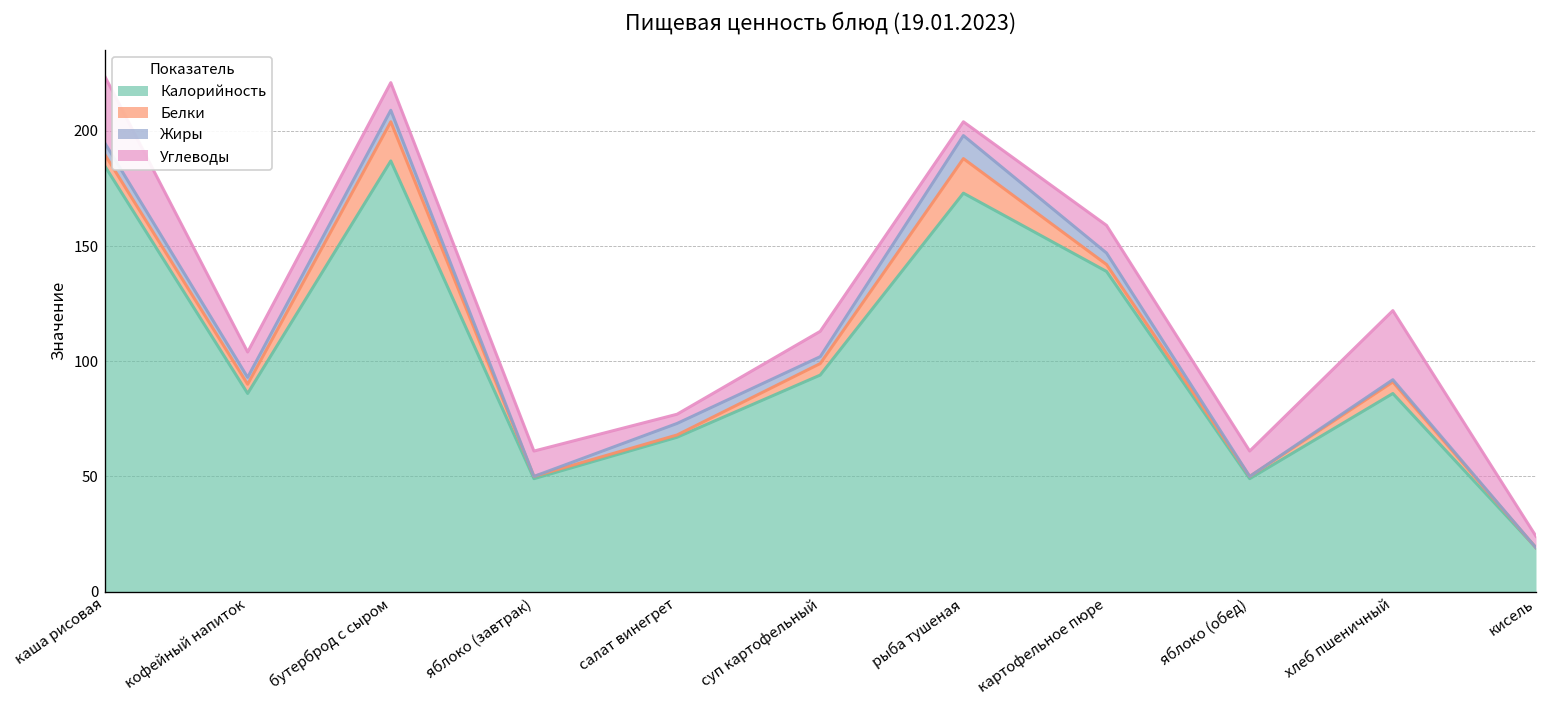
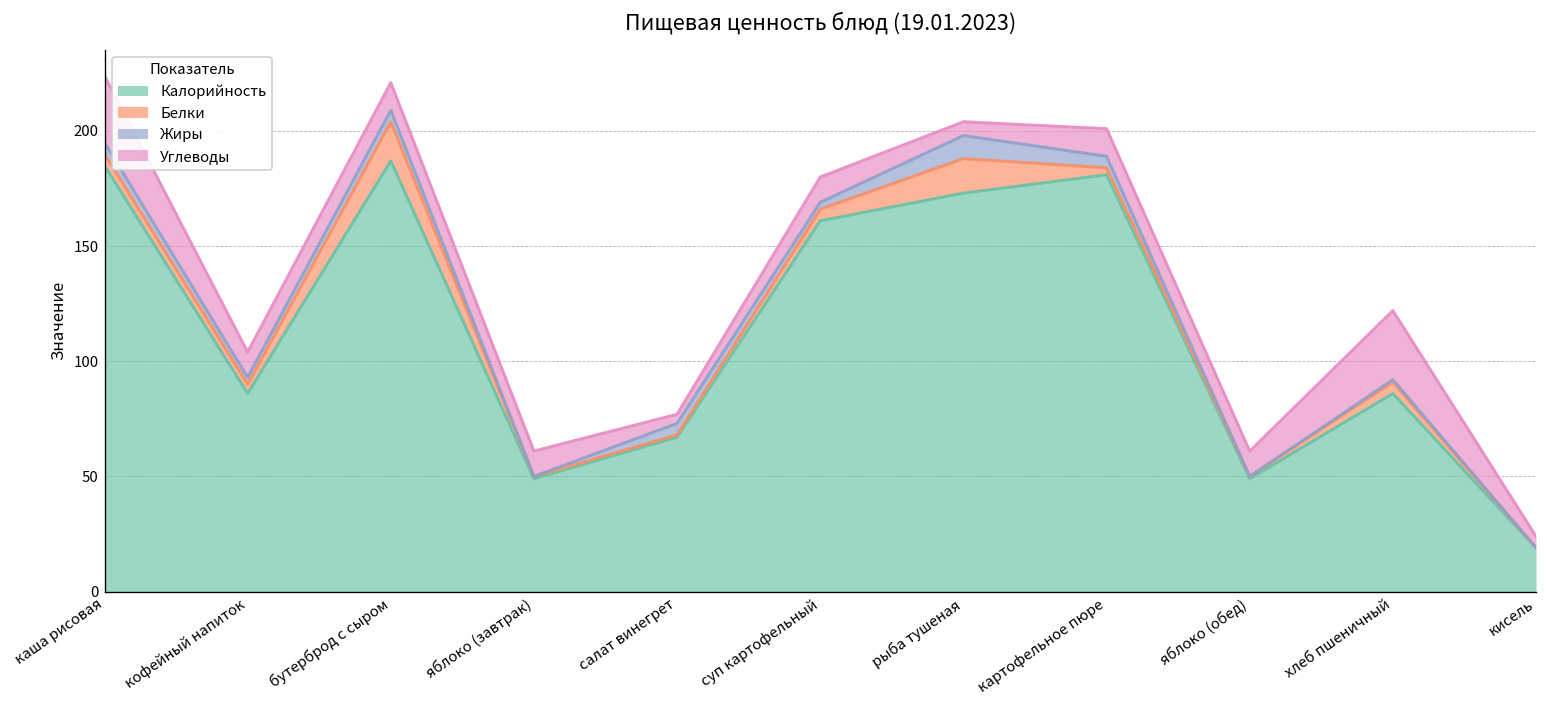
  {
    "Калорийность": {
      "каша рисовая": 185,
      "кофейный напиток": 86,
      "бутерброд с сыром": 187,
-     "суп картофельный": 94,
+     "суп картофельный": 161,
      "рыба тушеная": 173,
-     "картофельное пюре": 139,
+     "картофельное пюре": 181,
      "хлеб пшеничный": 86
    },
    "Белки": {
      "каша рисовая": 5,
      "кофейный напиток": 4,
      "бутерброд с сыром": 17,
      "суп картофельный": 5,
      "рыба тушеная": 15,
      "картофельное пюре": 3
    },
    "Жиры": {
      "каша рисовая": 5,
      "кофейный напиток": 3,
      "бутерброд с сыром": 5,
      "салат винегрет": 5,
      "суп картофельный": 3,
      "рыба тушеная": 10,
      "картофельное пюре": 5
    },
    "Углеводы": {
      "каша рисовая": 29,
      "кофейный напиток": 11,
      "бутерброд с сыром": 12,
      "яблоко (завтрак)": 11,
      "салат винегрет": 4,
      "суп картофельный": 11,
      "рыба тушеная": 6,
      "картофельное пюре": 12,
      "яблоко (обед)": 11,
      "хлеб пшеничный": 30,
      "кисель": 5
    }
  }
